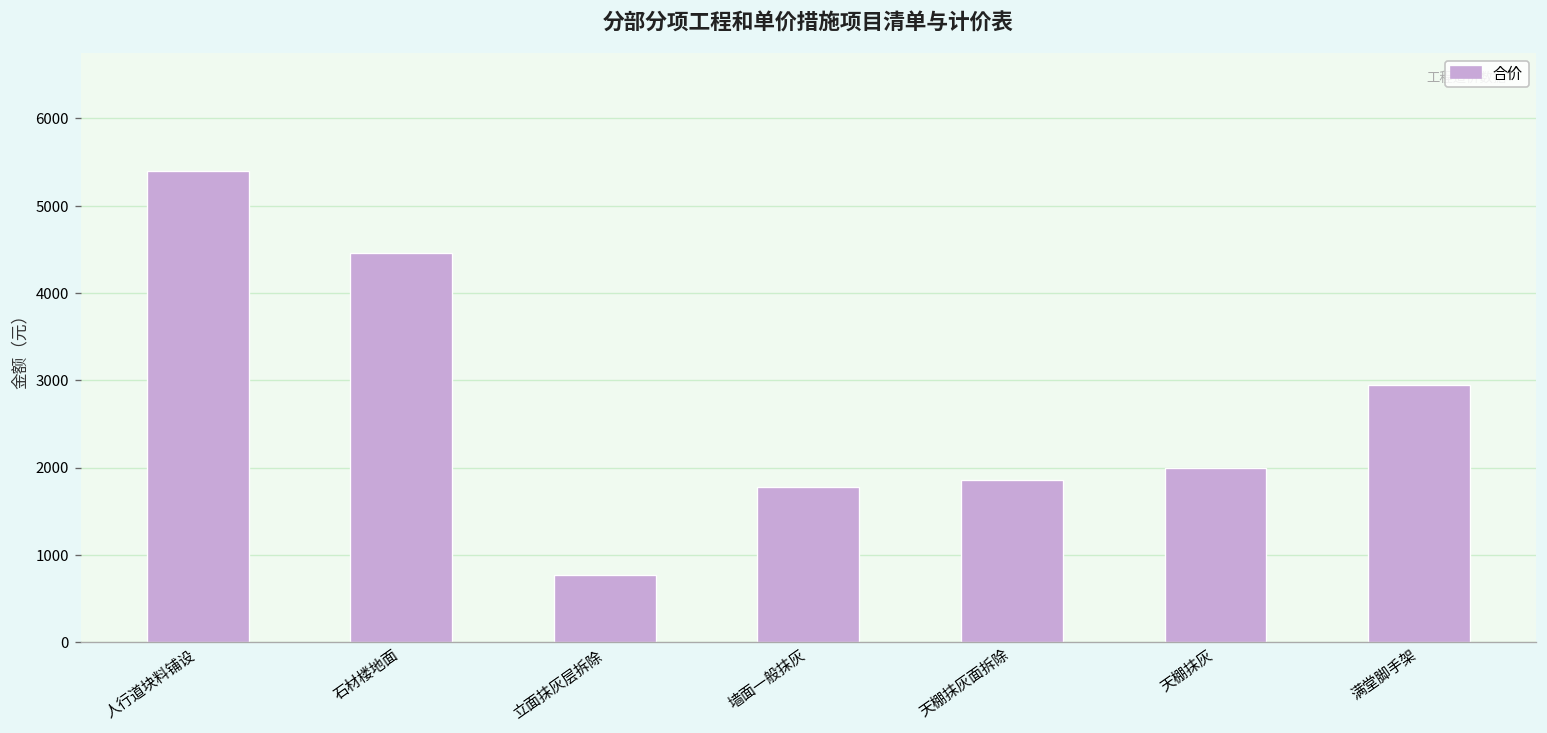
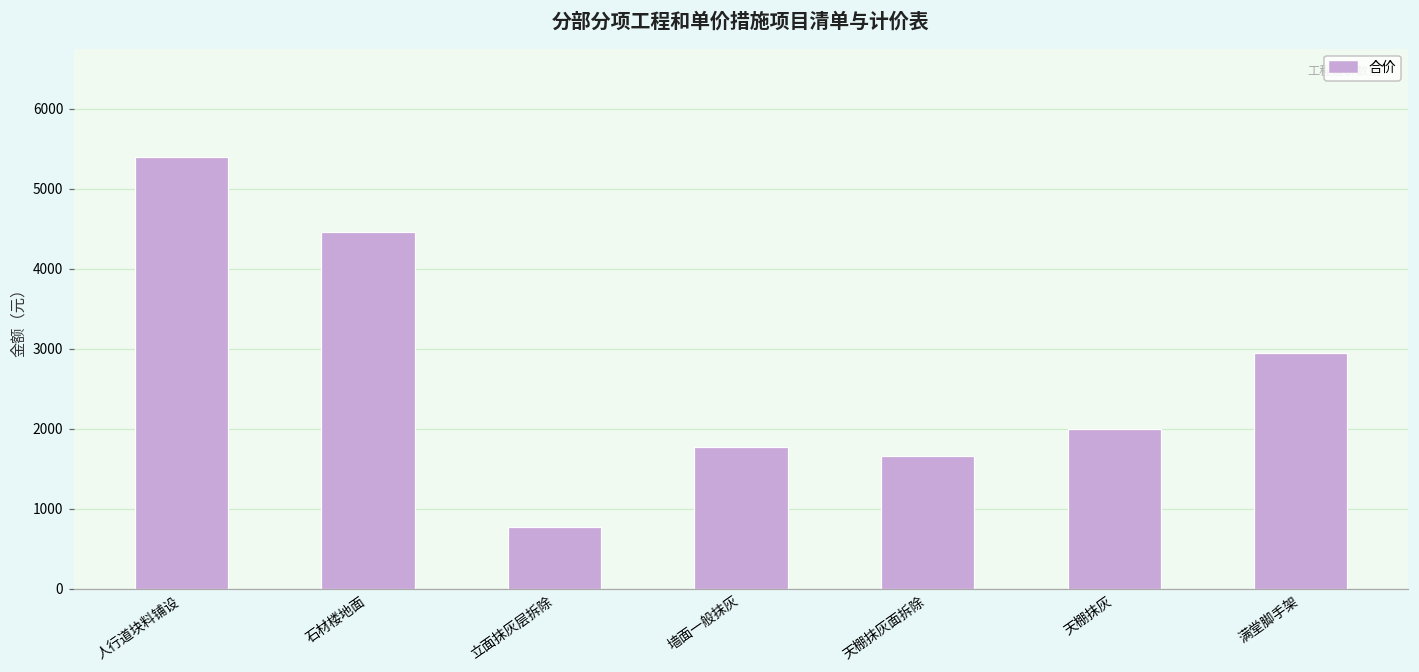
  {
    "人行道块料铺设": 5400,
    "石材楼地面": 4500,
    "立面抹灰层拆除": 800,
    "墙面一般抹灰": 1800,
-   "天棚抹灰面拆除": 1900,
+   "天棚抹灰面拆除": 1700,
    "天棚抹灰": 2000,
    "满堂脚手架": 2900
  }
